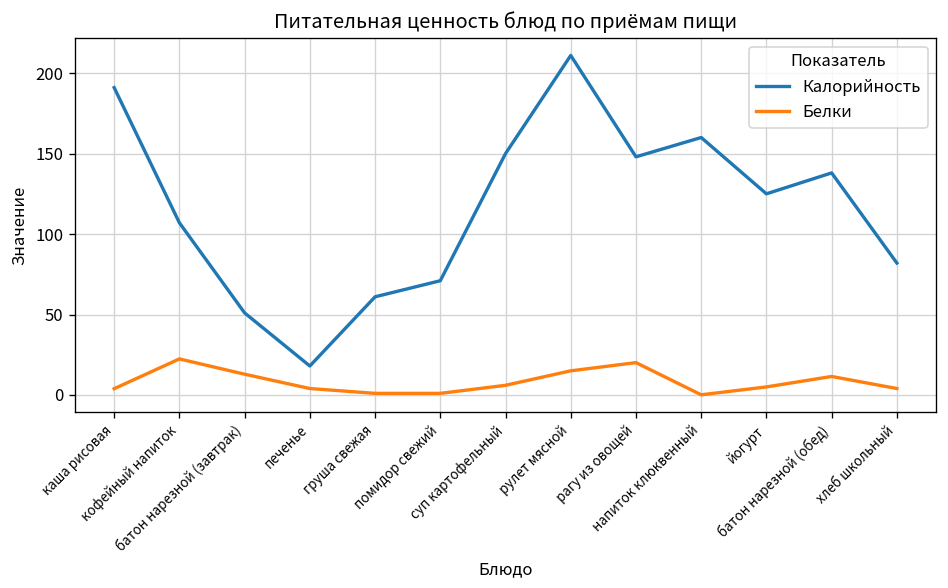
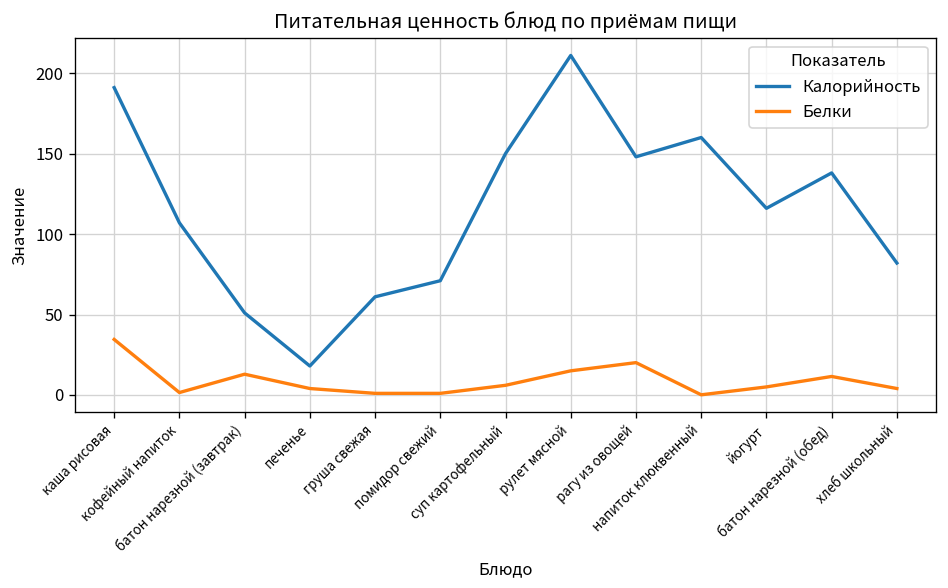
  {
    "Калорийность": {
      "каша рисовая": 191,
      "кофейный напиток": 107,
      "батон нарезной (завтрак)": 51,
      "печенье": 18,
      "груша свежая": 61,
      "помидор свежий": 71,
      "суп картофельный": 150,
      "рулет мясной": 211,
      "рагу из овощей": 148,
      "напиток клюквенный": 160,
-     "йогурт": 125,
+     "йогурт": 116,
      "батон нарезной (обед)": 138,
      "хлеб школьный": 82
    },
    "Белки": {
-     "каша рисовая": 4,
-     "кофейный напиток": 22,
+     "каша рисовая": 35,
+     "кофейный напиток": 2,
      "батон нарезной (завтрак)": 13,
      "печенье": 4,
      "груша свежая": 1,
      "помидор свежий": 1,
      "суп картофельный": 6,
      "рулет мясной": 15,
      "рагу из овощей": 20,
      "напиток клюквенный": 0,
      "йогурт": 5,
      "батон нарезной (обед)": 12,
      "хлеб школьный": 4
    }
  }
